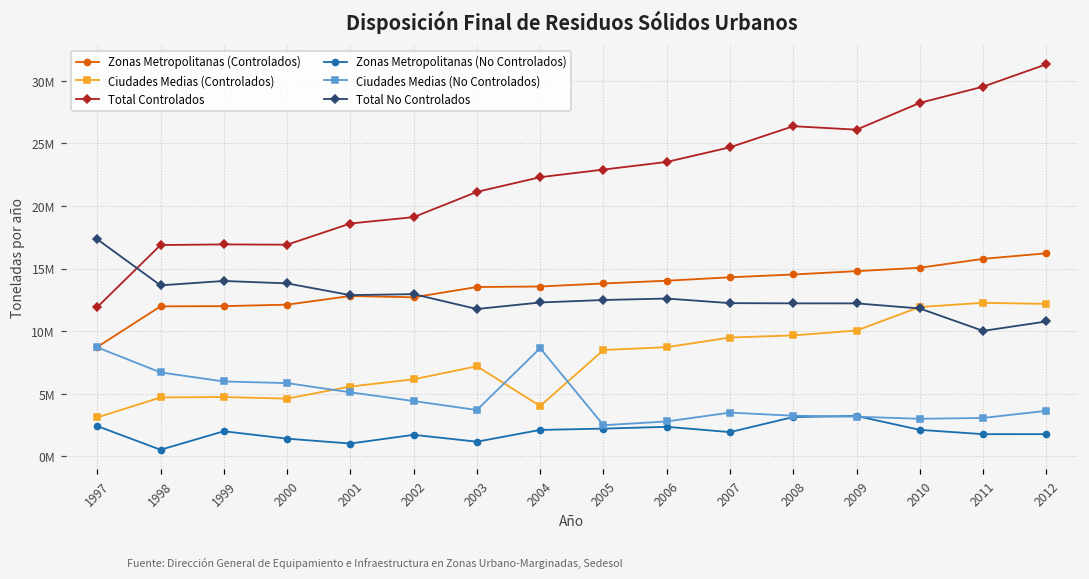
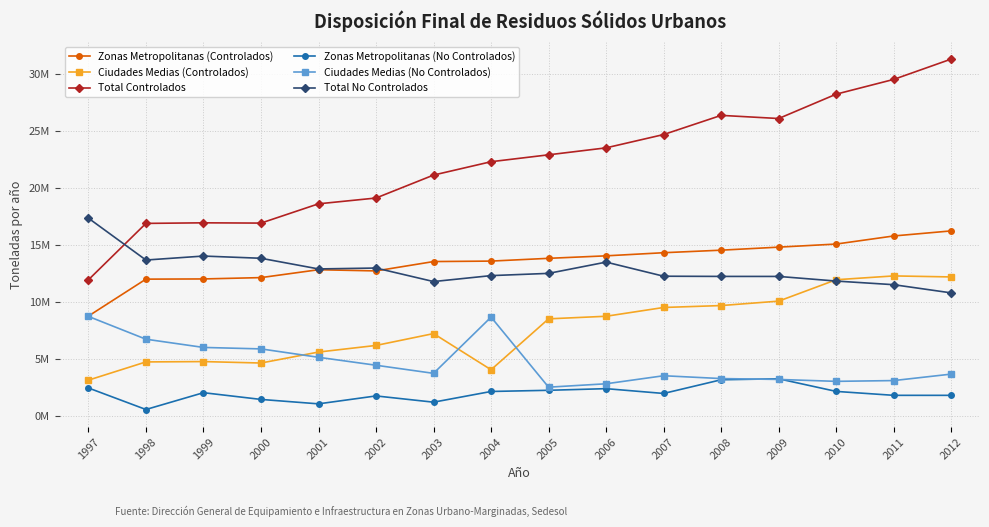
  {
    "Zonas Metropolitanas (Controlados)": {
      "1998": 12000000,
      "1999": 12000000,
      "2000": 12100000,
      "2002": 12700000,
      "2003": 13500000,
      "2004": 13600000,
      "2005": 13800000,
      "2006": 14000000,
      "2007": 14300000,
      "2008": 14500000,
      "2009": 14800000,
      "2010": 15100000,
      "2011": 15800000,
      "2012": 16200000
    },
    "Ciudades Medias (Controlados)": {
      "1997": 3100000,
      "1998": 4700000,
      "1999": 4700000,
      "2000": 4600000,
      "2001": 5600000,
      "2002": 6200000,
      "2003": 7200000,
      "2004": 4000000,
      "2005": 8500000,
      "2006": 8700000,
      "2007": 9500000,
      "2008": 9700000,
      "2009": 10100000,
      "2011": 12300000,
      "2012": 12200000
    },
    "Total Controlados": {
      "1997": 11900000,
      "1998": 16900000,
      "1999": 16900000,
      "2000": 16900000,
      "2001": 18600000,
      "2002": 19100000,
      "2003": 21100000,
      "2004": 22300000,
      "2005": 22900000,
      "2006": 23500000,
      "2007": 24700000,
      "2008": 26400000,
      "2009": 26100000,
      "2010": 28200000,
      "2011": 29500000,
      "2012": 31300000
    },
    "Zonas Metropolitanas (No Controlados)": {
      "1997": 2400000,
      "1998": 500000,
      "1999": 2000000,
      "2000": 1400000,
      "2001": 1000000,
      "2002": 1700000,
      "2003": 1200000,
      "2004": 2100000,
      "2005": 2200000,
      "2006": 2400000,
      "2007": 1900000,
      "2010": 2100000,
      "2011": 1800000,
      "2012": 1800000
    },
    "Ciudades Medias (No Controlados)": {
      "1998": 6700000,
      "1999": 6000000,
      "2000": 5900000,
      "2001": 5100000,
      "2002": 4400000,
      "2003": 3700000,
      "2004": 8700000,
      "2005": 2500000,
      "2006": 2800000,
      "2007": 3500000,
      "2010": 3000000,
      "2011": 3100000,
      "2012": 3600000
    },
    "Total No Controlados": {
      "1997": 17300000,
      "1998": 13700000,
      "1999": 14000000,
      "2000": 13800000,
      "2002": 13000000,
      "2003": 11800000,
      "2004": 12300000,
      "2005": 12500000,
-     "2006": 12600000,
+     "2006": 13500000,
      "2007": 12200000,
      "2008": 12200000,
      "2009": 12200000,
-     "2011": 10000000,
+     "2011": 11500000,
      "2012": 10800000
    }
  }
